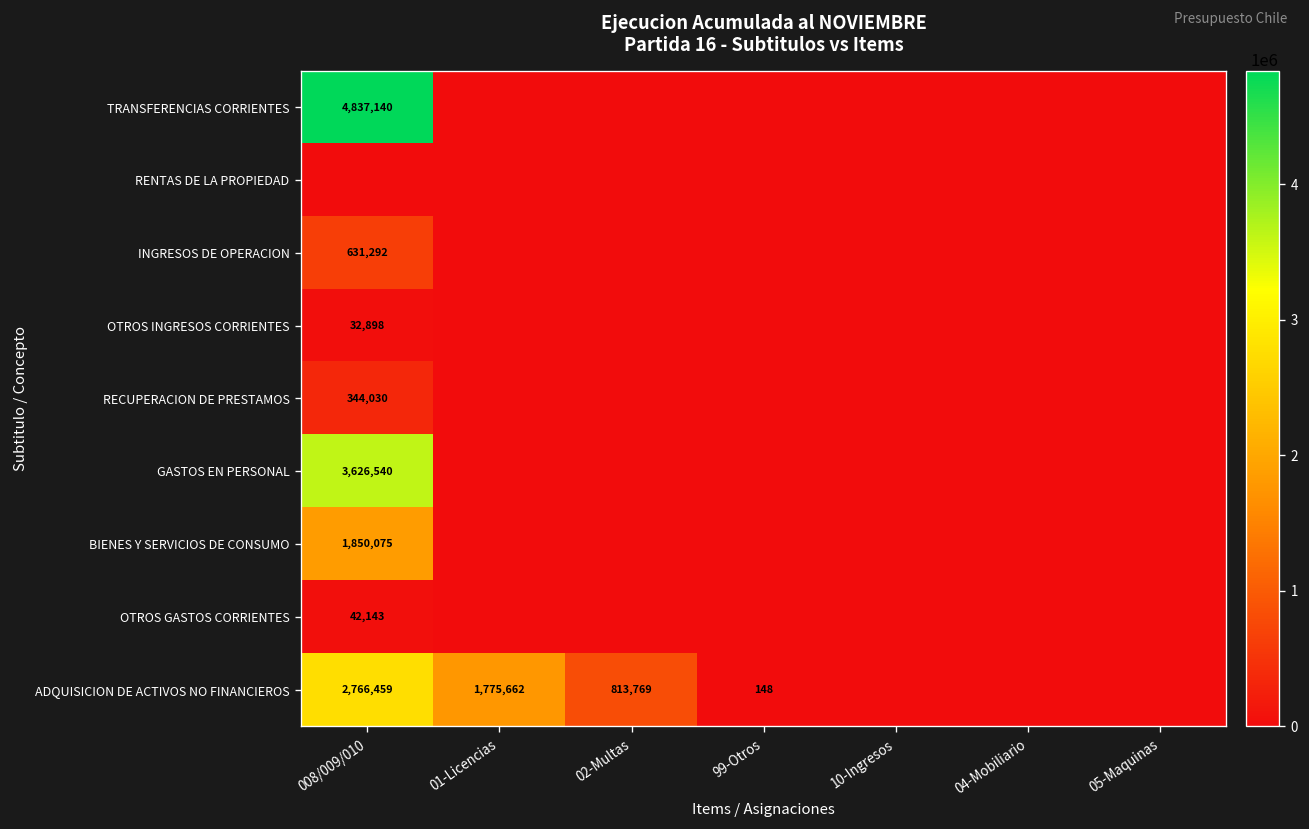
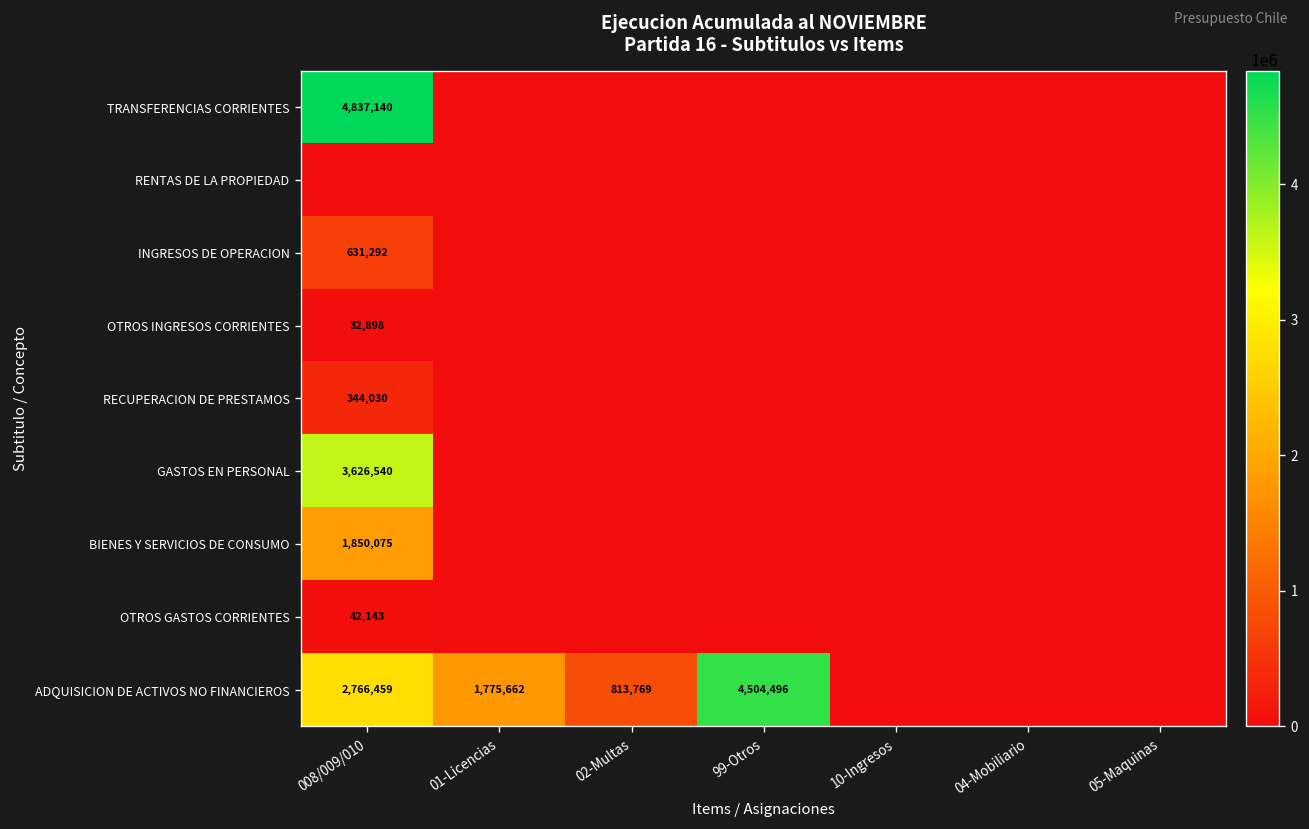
  {
    "TRANSFERENCIAS CORRIENTES": {
      "008/009/010": "4,837,140"
    },
    "INGRESOS DE OPERACION": {
      "008/009/010": "631,292"
    },
    "OTROS INGRESOS CORRIENTES": {
      "008/009/010": "32,898"
    },
    "RECUPERACION DE PRESTAMOS": {
      "008/009/010": "344,030"
    },
    "GASTOS EN PERSONAL": {
      "008/009/010": "3,626,540"
    },
    "BIENES Y SERVICIOS DE CONSUMO": {
      "008/009/010": "1,850,075"
    },
    "OTROS GASTOS CORRIENTES": {
      "008/009/010": "42,143"
    },
    "ADQUISICION DE ACTIVOS NO FINANCIEROS": {
      "008/009/010": "2,766,459",
      "01-Licencias": "1,775,662",
      "02-Multas": "813,769",
-     "99-Otros": "148"
+     "99-Otros": "4,504,496"
    }
  }
